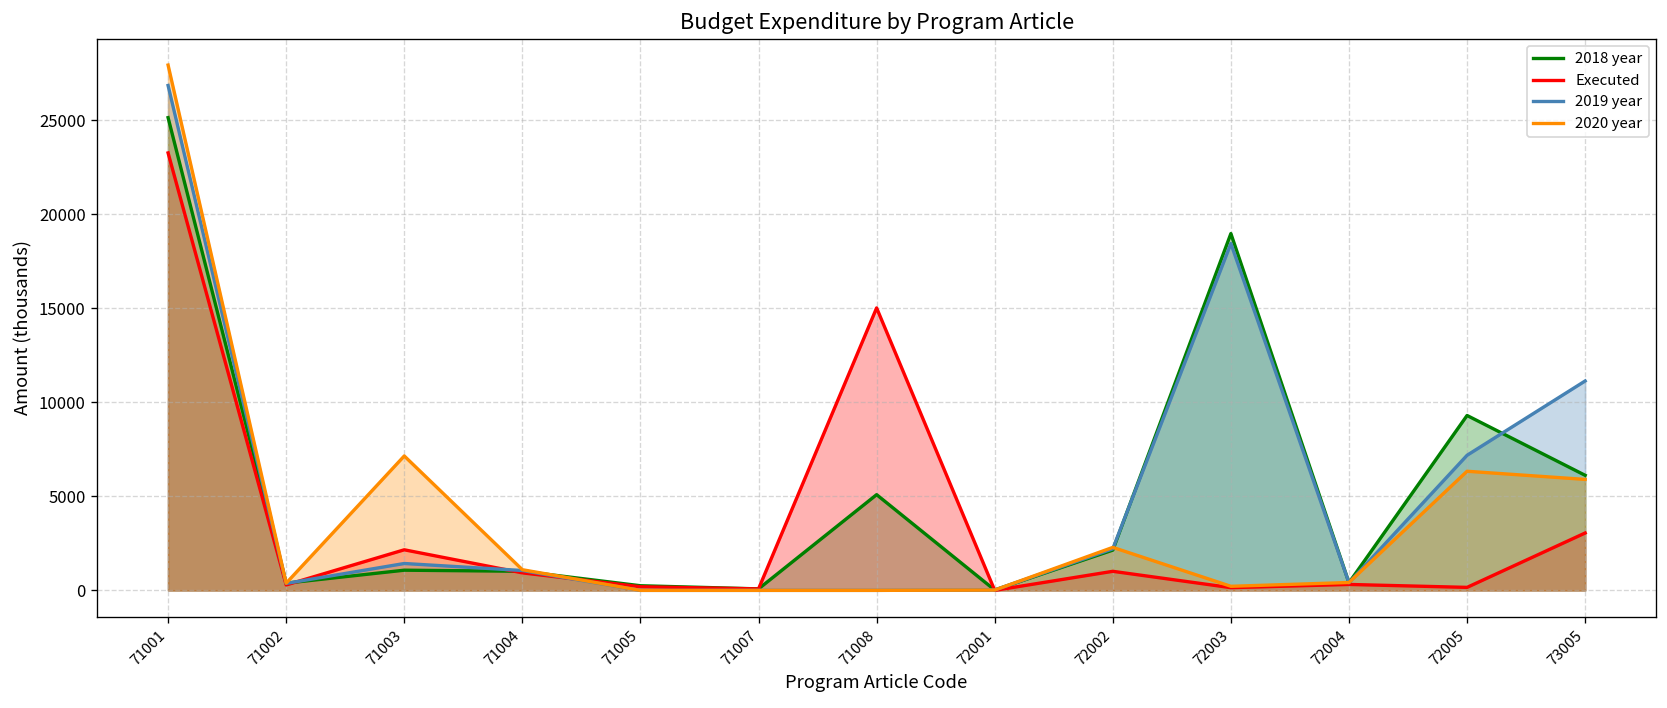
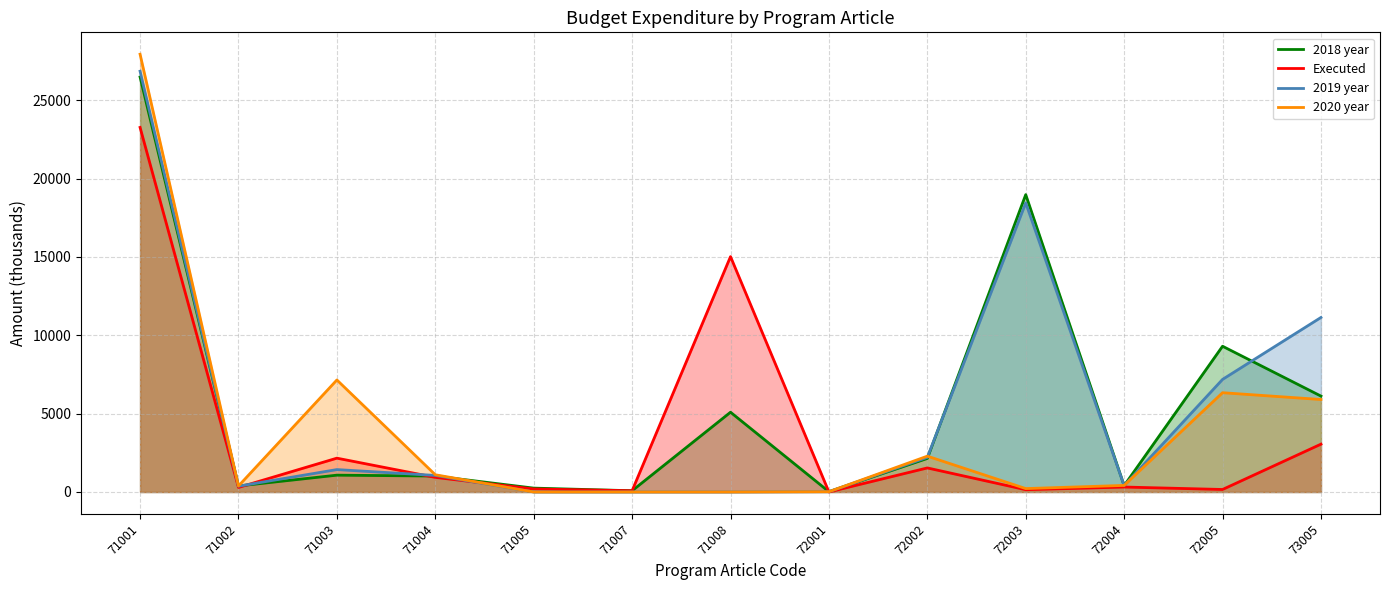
  {
    "2018 year": {
-     "71001": 25100,
+     "71001": 26500,
      "71003": 1100,
      "71008": 5100,
      "72003": 19000,
      "72005": 9300,
      "73005": 6100
    },
    "Executed": {
      "71001": 23300,
      "71003": 2200,
      "71008": 15000,
-     "72002": 1000,
+     "72002": 1500,
      "72005": 200,
      "73005": 3100
    },
    "2019 year": {
      "71001": 26900,
      "71003": 1400,
      "72003": 18400,
      "72005": 7200,
      "73005": 11100
    },
    "2020 year": {
      "71001": 27900,
      "71003": 7100,
      "72005": 6300,
      "73005": 5900
    }
  }
